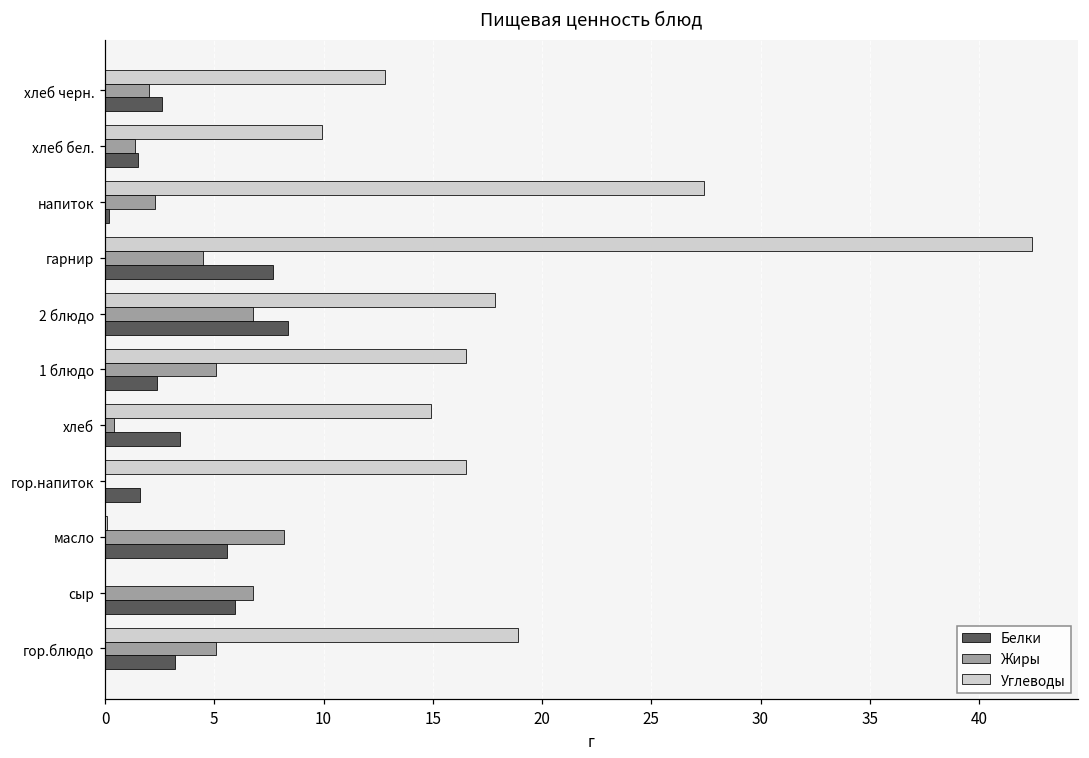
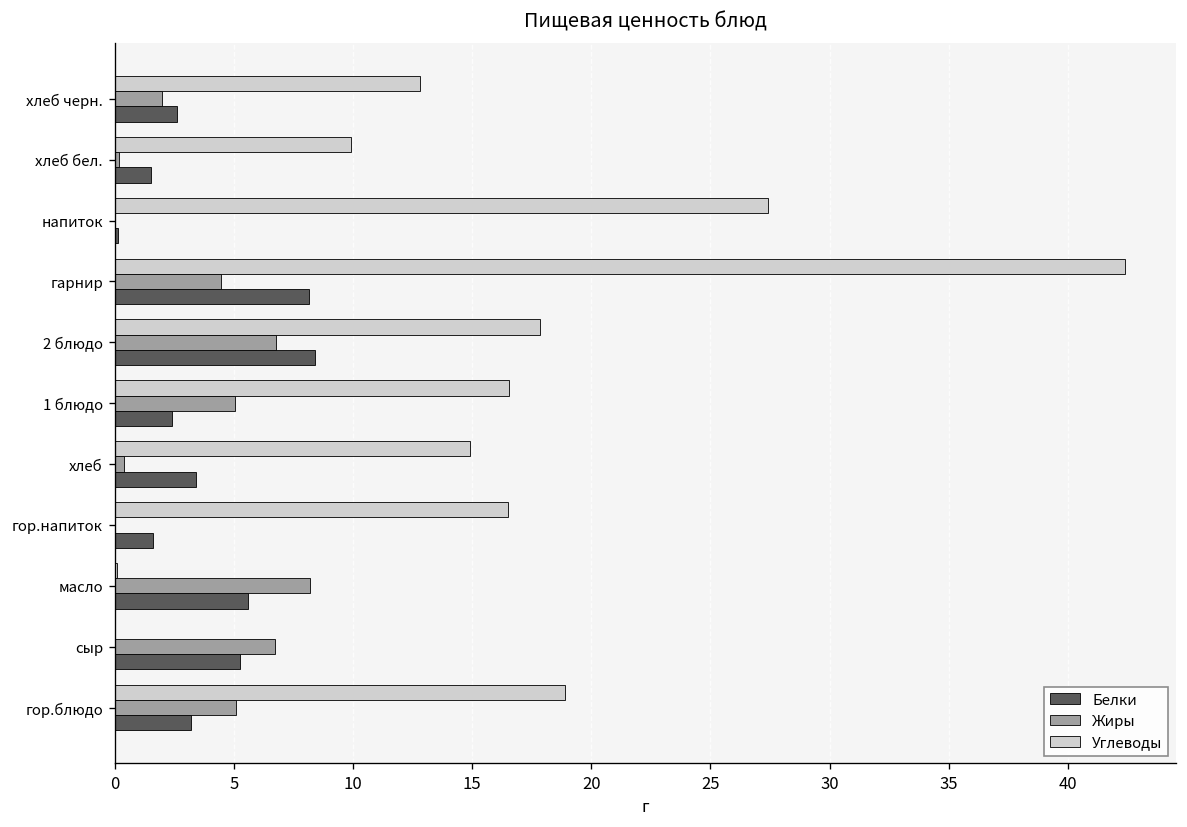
  {
    "Белки": {
      "хлеб черн.": 2.6,
      "хлеб бел.": 1.5,
      "напиток": 0.2,
-     "гарнир": 7.7,
+     "гарнир": 8.2,
      "2 блюдо": 8.4,
      "1 блюдо": 2.4,
      "хлеб": 3.4,
      "гор.напиток": 1.6,
      "масло": 5.6,
-     "сыр": 6.0,
+     "сыр": 5.3,
      "гор.блюдо": 3.2
    },
    "Жиры": {
      "хлеб черн.": 2.0,
-     "хлеб бел.": 1.4,
-     "напиток": 2.3,
+     "хлеб бел.": 0.2,
+     "напиток": 0.0,
      "гарнир": 4.5,
      "2 блюдо": 6.8,
      "1 блюдо": 5.1,
      "хлеб": 0.4,
      "гор.напиток": 0.0,
      "масло": 8.2,
      "сыр": 6.8,
      "гор.блюдо": 5.1
    },
    "Углеводы": {
      "хлеб черн.": 12.8,
      "хлеб бел.": 9.9,
      "напиток": 27.4,
      "гарнир": 42.4,
      "2 блюдо": 17.9,
      "1 блюдо": 16.5,
      "хлеб": 14.9,
      "гор.напиток": 16.5,
      "сыр": 0.0,
      "гор.блюдо": 18.9
    }
  }
